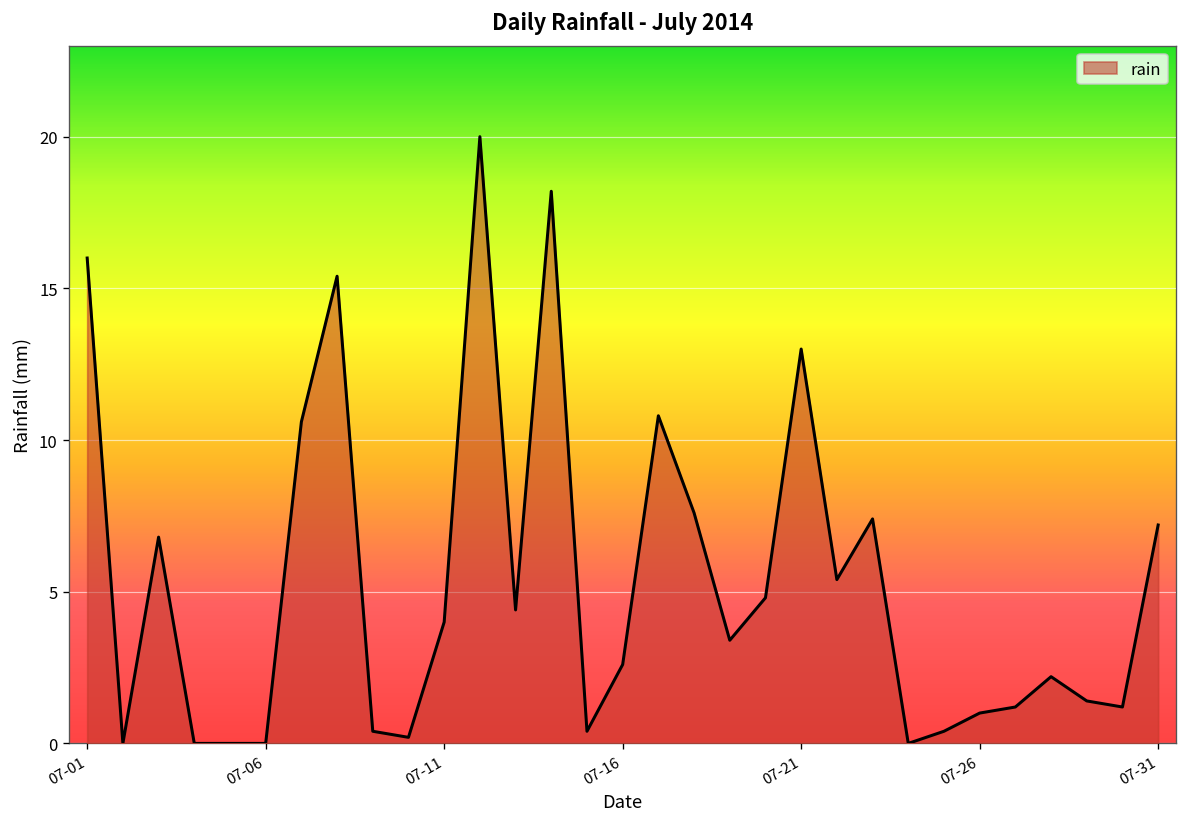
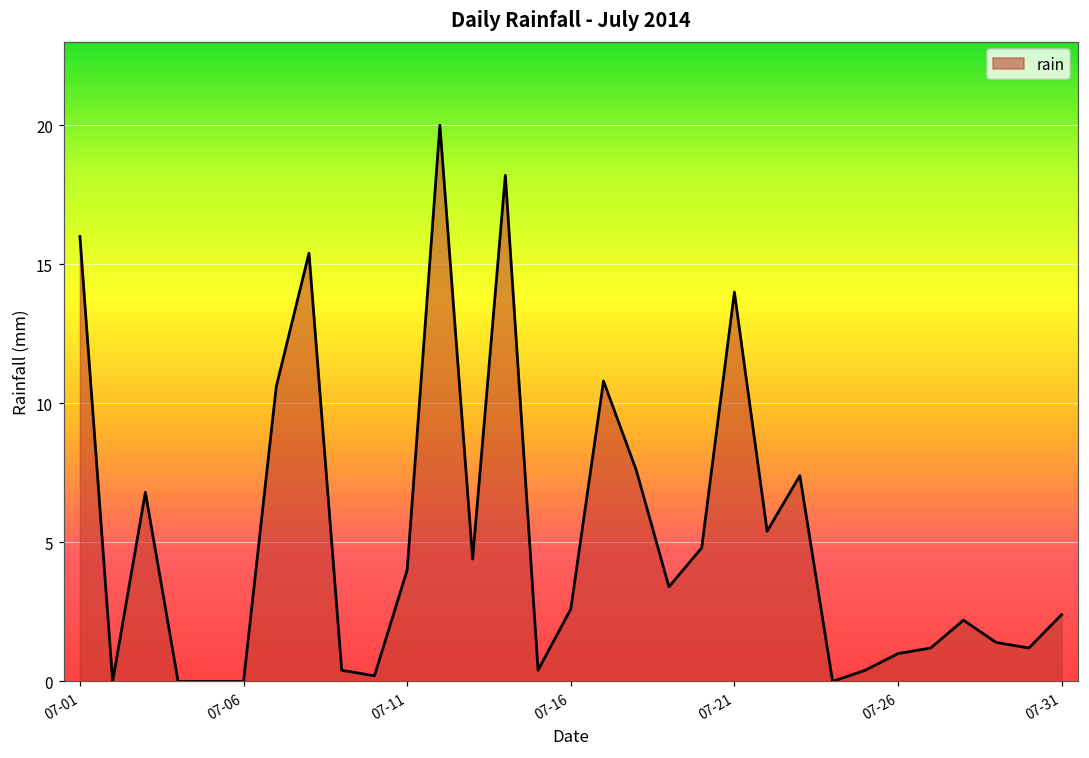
  {
    "07-01": 16.0,
    "07-06": 0.0,
    "07-11": 4.0,
    "07-16": 2.6,
-   "07-21": 13,
+   "07-21": 14,
    "07-26": 1.0,
-   "07-31": 7.2
+   "07-31": 2.4
  }
